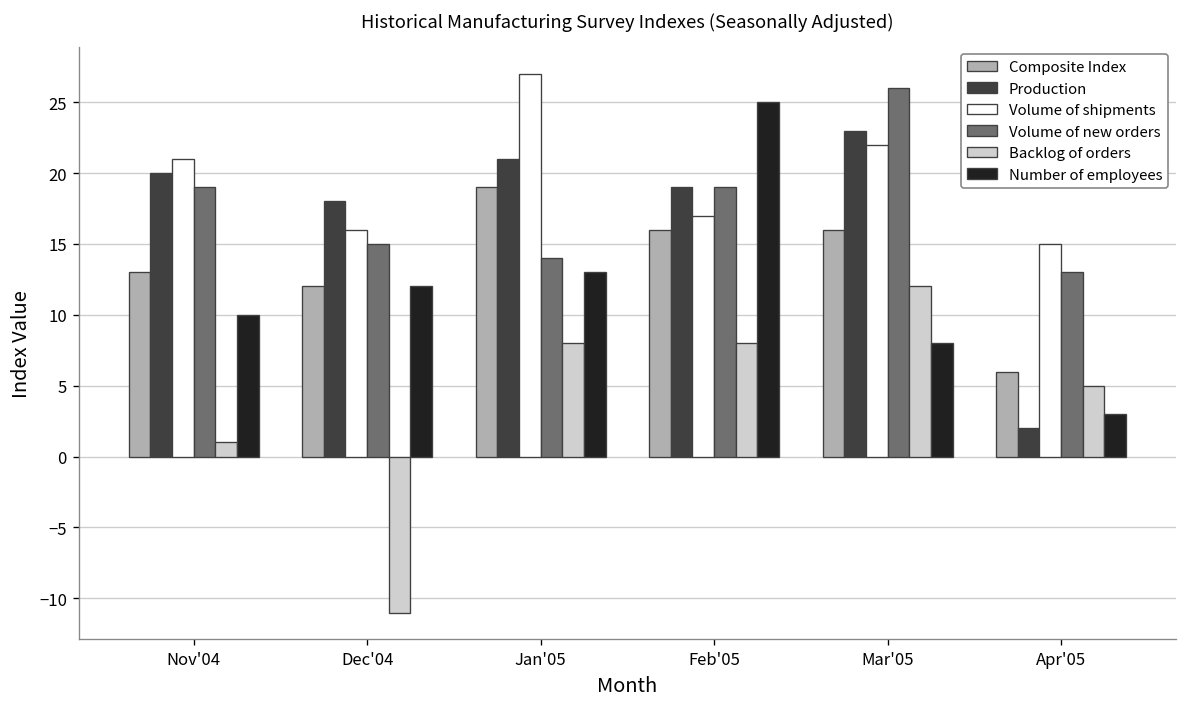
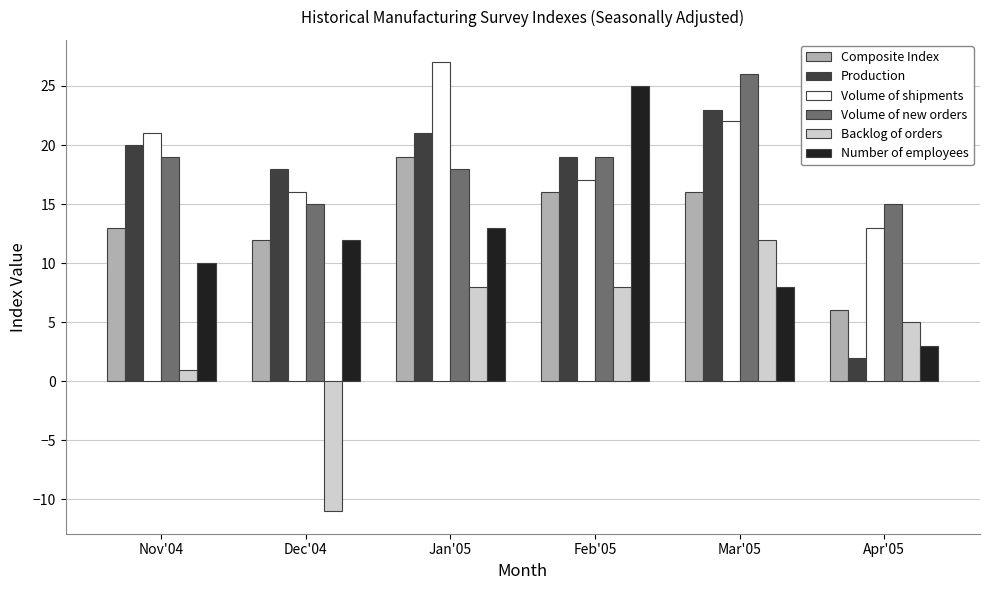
  {
    "Volume of shipments": {
      "Nov'04": 21,
      "Dec'04": 16,
      "Jan'05": 27,
      "Feb'05": 17,
      "Mar'05": 22,
-     "Apr'05": 15
+     "Apr'05": 13
    },
    "Volume of new orders": {
      "Nov'04": 19,
      "Dec'04": 15,
-     "Jan'05": 14,
+     "Jan'05": 18,
      "Feb'05": 19,
      "Mar'05": 26,
-     "Apr'05": 13
+     "Apr'05": 15
    }
  }
